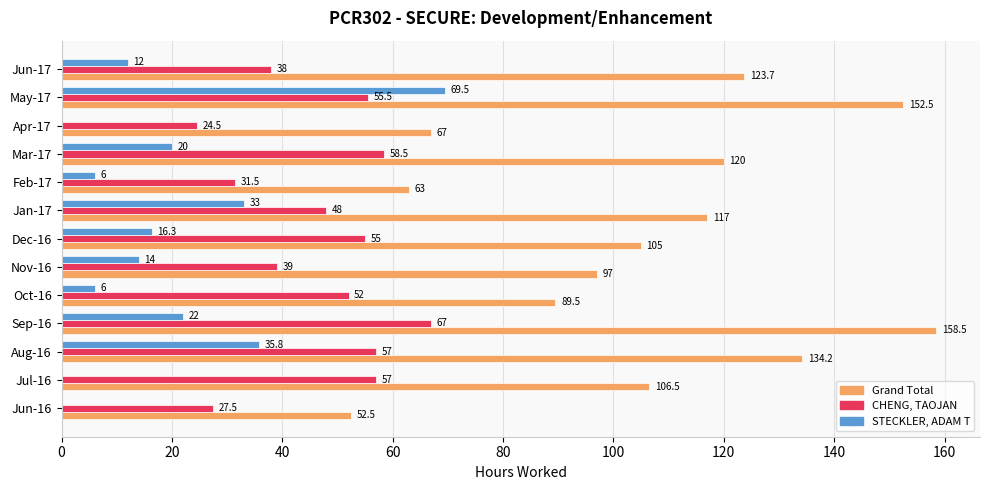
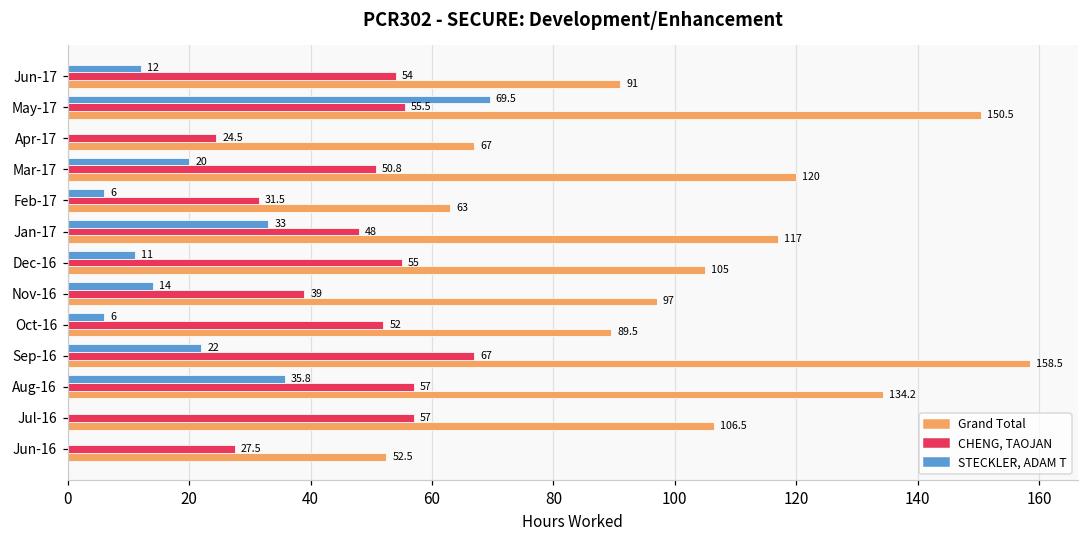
  {
    "Grand Total": {
-     "Jun-17": 123.7,
-     "May-17": 152.5,
+     "Jun-17": 91,
+     "May-17": 150.5,
      "Apr-17": 67,
      "Mar-17": 120,
      "Feb-17": 63,
      "Jan-17": 117,
      "Dec-16": 105,
      "Nov-16": 97,
      "Oct-16": 89.5,
      "Sep-16": 158.5,
      "Aug-16": 134.2,
      "Jul-16": 106.5,
      "Jun-16": 52.5
    },
    "CHENG, TAOJAN": {
-     "Jun-17": 38,
+     "Jun-17": 54,
      "May-17": 55.5,
      "Apr-17": 24.5,
-     "Mar-17": 58.5,
+     "Mar-17": 50.8,
      "Feb-17": 31.5,
      "Jan-17": 48,
      "Dec-16": 55,
      "Nov-16": 39,
      "Oct-16": 52,
      "Sep-16": 67,
      "Aug-16": 57,
      "Jul-16": 57,
      "Jun-16": 27.5
    },
    "STECKLER, ADAM T": {
      "Jun-17": 12,
      "May-17": 69.5,
      "Mar-17": 20,
      "Feb-17": 6,
      "Jan-17": 33,
-     "Dec-16": 16.3,
+     "Dec-16": 11,
      "Nov-16": 14,
      "Oct-16": 6,
      "Sep-16": 22,
      "Aug-16": 35.8
    }
  }
